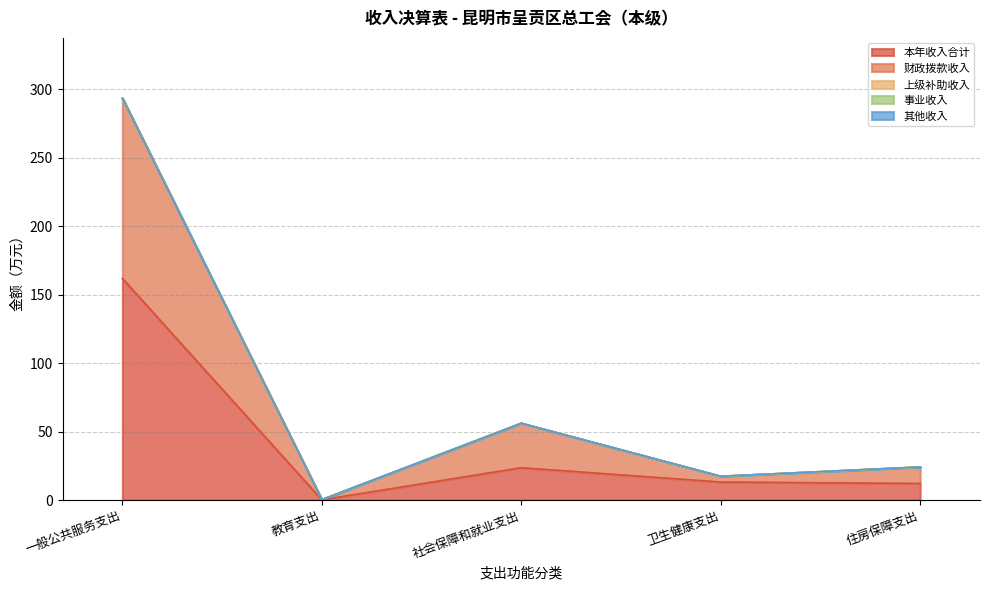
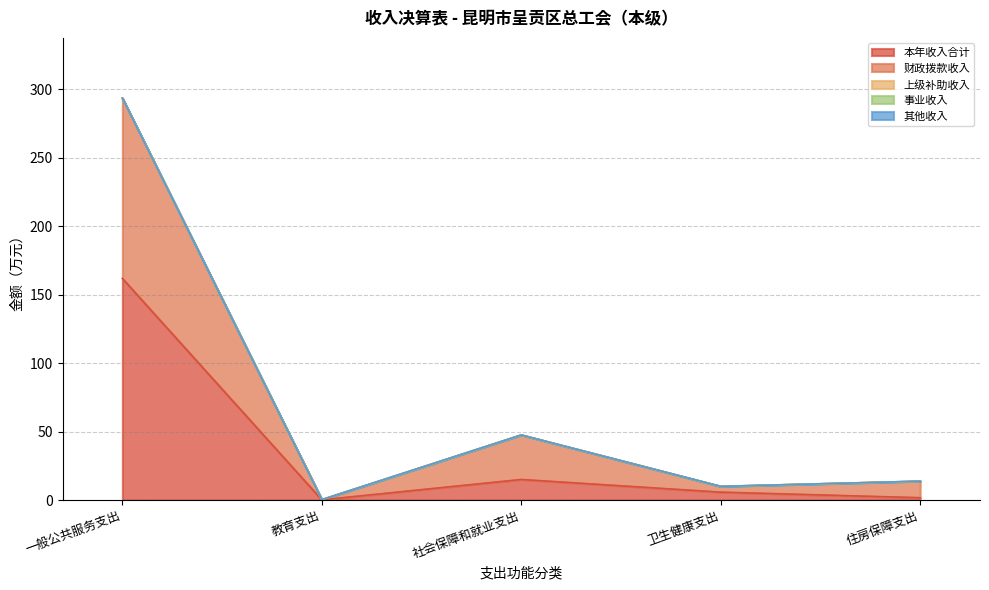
  {
    "本年收入合计": {
      "一般公共服务支出": 162,
-     "社会保障和就业支出": 24,
-     "卫生健康支出": 13,
-     "住房保障支出": 12
+     "社会保障和就业支出": 15,
+     "卫生健康支出": 6,
+     "住房保障支出": 2
    }
  }
